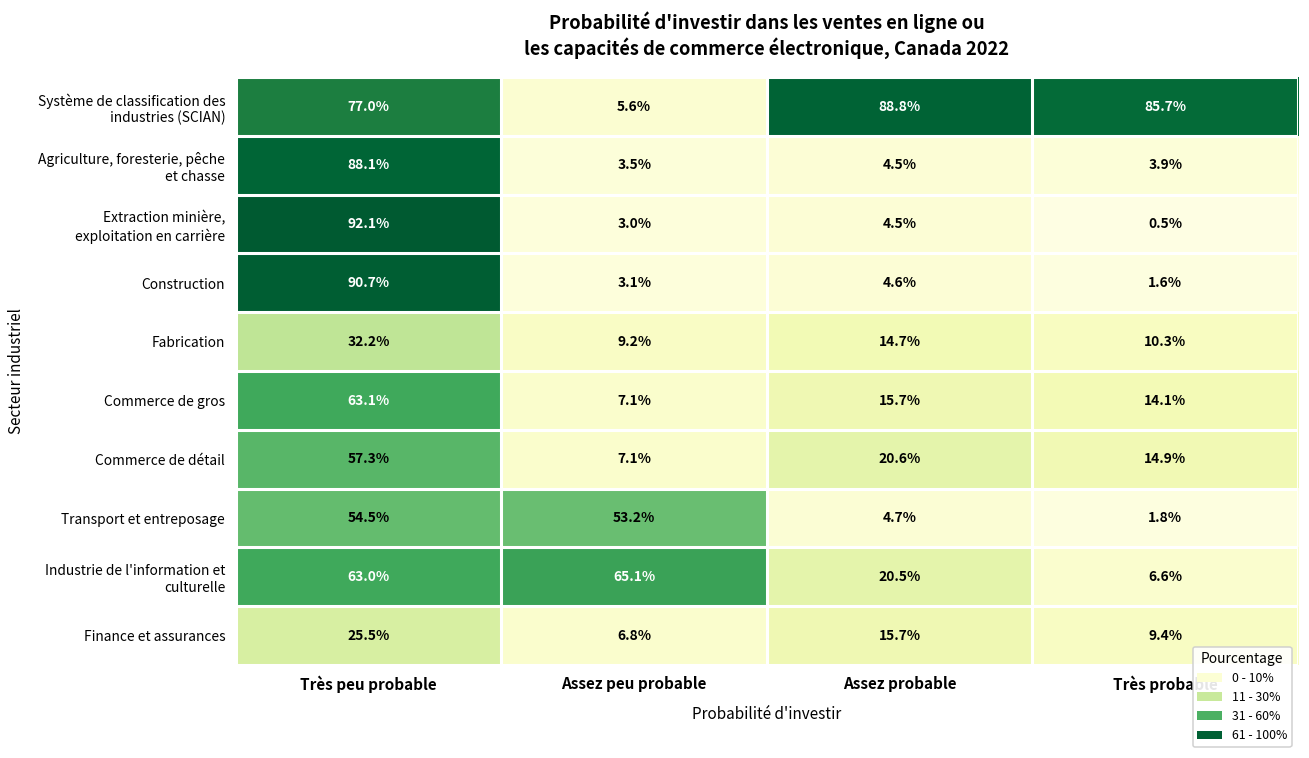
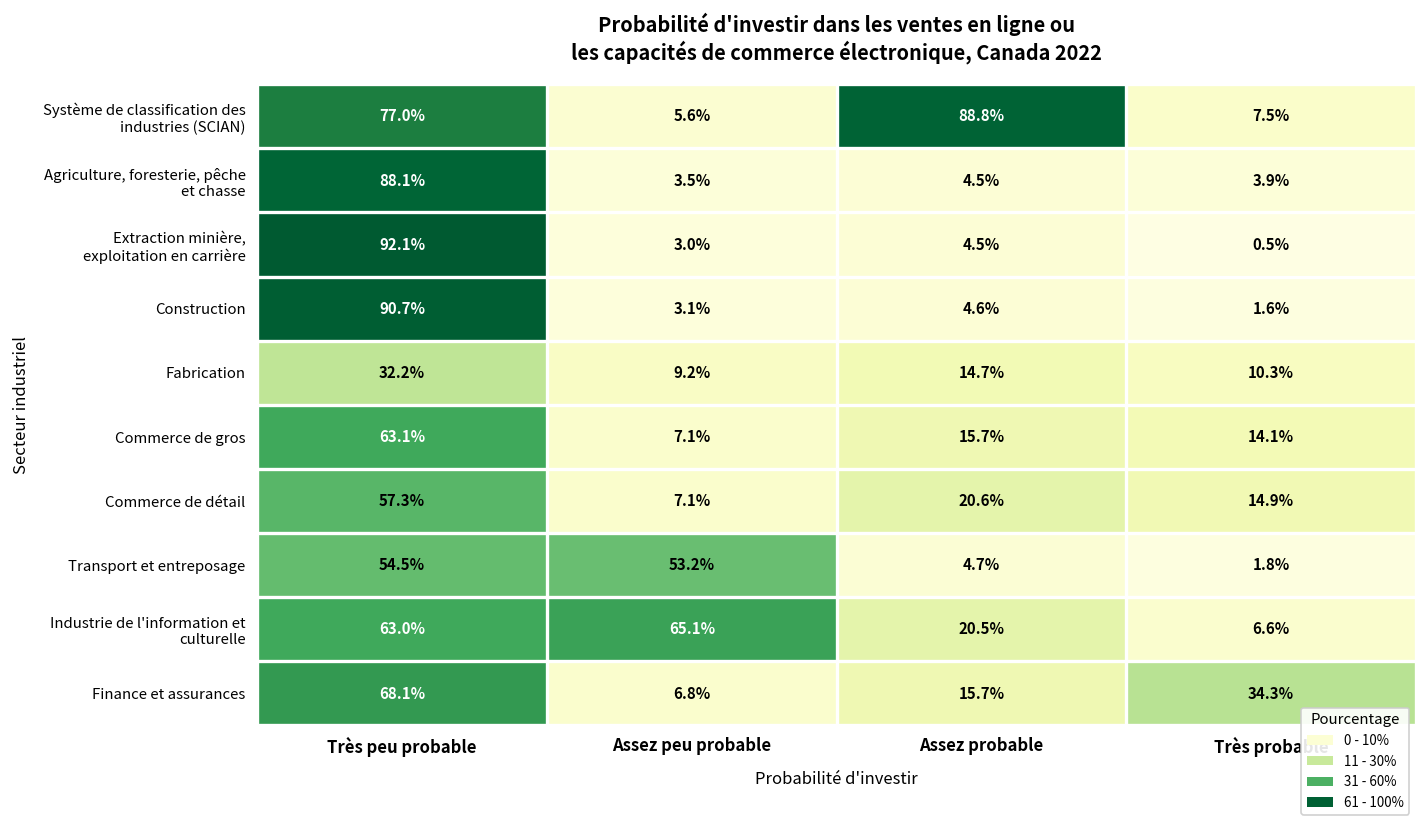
  {
    "Système de classification des industries (SCIAN)": {
      "Très peu probable": "77.0%",
      "Assez peu probable": "5.6%",
      "Assez probable": "88.8%",
-     "Très probable": "85.7%"
+     "Très probable": "7.5%"
    },
    "Agriculture, foresterie, pêche et chasse": {
      "Très peu probable": "88.1%",
      "Assez peu probable": "3.5%",
      "Assez probable": "4.5%",
      "Très probable": "3.9%"
    },
    "Extraction minière, exploitation en carrière": {
      "Très peu probable": "92.1%",
      "Assez peu probable": "3.0%",
      "Assez probable": "4.5%",
      "Très probable": "0.5%"
    },
    "Construction": {
      "Très peu probable": "90.7%",
      "Assez peu probable": "3.1%",
      "Assez probable": "4.6%",
      "Très probable": "1.6%"
    },
    "Fabrication": {
      "Très peu probable": "32.2%",
      "Assez peu probable": "9.2%",
      "Assez probable": "14.7%",
      "Très probable": "10.3%"
    },
    "Commerce de gros": {
      "Très peu probable": "63.1%",
      "Assez peu probable": "7.1%",
      "Assez probable": "15.7%",
      "Très probable": "14.1%"
    },
    "Commerce de détail": {
      "Très peu probable": "57.3%",
      "Assez peu probable": "7.1%",
      "Assez probable": "20.6%",
      "Très probable": "14.9%"
    },
    "Transport et entreposage": {
      "Très peu probable": "54.5%",
      "Assez peu probable": "53.2%",
      "Assez probable": "4.7%",
      "Très probable": "1.8%"
    },
    "Industrie de l'information et culturelle": {
      "Très peu probable": "63.0%",
      "Assez peu probable": "65.1%",
      "Assez probable": "20.5%",
      "Très probable": "6.6%"
    },
    "Finance et assurances": {
-     "Très peu probable": "25.5%",
+     "Très peu probable": "68.1%",
      "Assez peu probable": "6.8%",
      "Assez probable": "15.7%",
-     "Très probable": "9.4%"
+     "Très probable": "34.3%"
    }
  }
